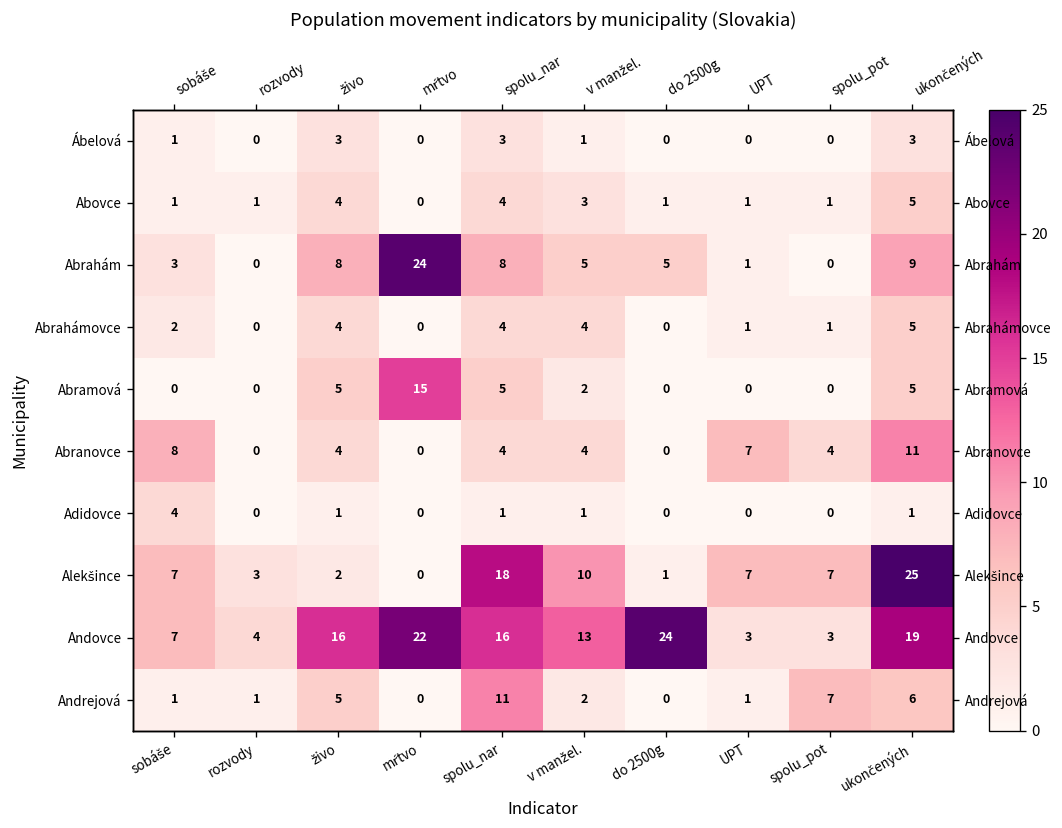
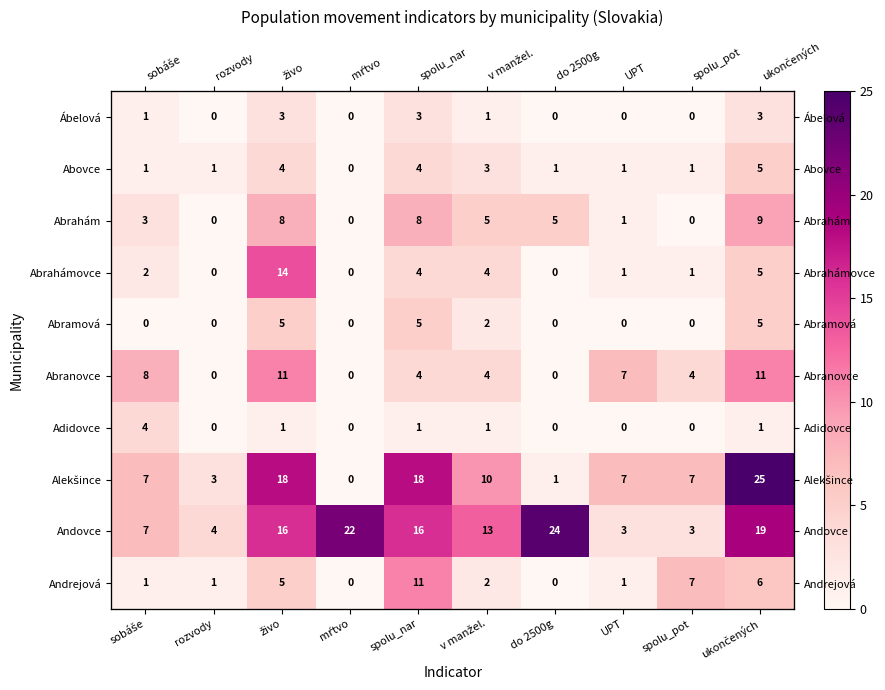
  {
    "Ábelová": {
      "sobáše": 1,
      "rozvody": 0,
      "živo": 3,
      "mŕtvo": 0,
      "spolu_nar": 3,
      "v manžel.": 1,
      "do 2500g": 0,
      "UPT": 0,
      "spolu_pot": 0,
      "ukončených": 3
    },
    "Abovce": {
      "sobáše": 1,
      "rozvody": 1,
      "živo": 4,
      "mŕtvo": 0,
      "spolu_nar": 4,
      "v manžel.": 3,
      "do 2500g": 1,
      "UPT": 1,
      "spolu_pot": 1,
      "ukončených": 5
    },
    "Abrahám": {
      "sobáše": 3,
      "rozvody": 0,
      "živo": 8,
-     "mŕtvo": 24,
+     "mŕtvo": 0,
      "spolu_nar": 8,
      "v manžel.": 5,
      "do 2500g": 5,
      "UPT": 1,
      "spolu_pot": 0,
      "ukončených": 9
    },
    "Abrahámovce": {
      "sobáše": 2,
      "rozvody": 0,
-     "živo": 4,
+     "živo": 14,
      "mŕtvo": 0,
      "spolu_nar": 4,
      "v manžel.": 4,
      "do 2500g": 0,
      "UPT": 1,
      "spolu_pot": 1,
      "ukončených": 5
    },
    "Abramová": {
      "sobáše": 0,
      "rozvody": 0,
      "živo": 5,
-     "mŕtvo": 15,
+     "mŕtvo": 0,
      "spolu_nar": 5,
      "v manžel.": 2,
      "do 2500g": 0,
      "UPT": 0,
      "spolu_pot": 0,
      "ukončených": 5
    },
    "Abranovce": {
      "sobáše": 8,
      "rozvody": 0,
-     "živo": 4,
+     "živo": 11,
      "mŕtvo": 0,
      "spolu_nar": 4,
      "v manžel.": 4,
      "do 2500g": 0,
      "UPT": 7,
      "spolu_pot": 4,
      "ukončených": 11
    },
    "Adidovce": {
      "sobáše": 4,
      "rozvody": 0,
      "živo": 1,
      "mŕtvo": 0,
      "spolu_nar": 1,
      "v manžel.": 1,
      "do 2500g": 0,
      "UPT": 0,
      "spolu_pot": 0,
      "ukončených": 1
    },
    "Alekšince": {
      "sobáše": 7,
      "rozvody": 3,
-     "živo": 2,
+     "živo": 18,
      "mŕtvo": 0,
      "spolu_nar": 18,
      "v manžel.": 10,
      "do 2500g": 1,
      "UPT": 7,
      "spolu_pot": 7,
      "ukončených": 25
    },
    "Andovce": {
      "sobáše": 7,
      "rozvody": 4,
      "živo": 16,
      "mŕtvo": 22,
      "spolu_nar": 16,
      "v manžel.": 13,
      "do 2500g": 24,
      "UPT": 3,
      "spolu_pot": 3,
      "ukončených": 19
    },
    "Andrejová": {
      "sobáše": 1,
      "rozvody": 1,
      "živo": 5,
      "mŕtvo": 0,
      "spolu_nar": 11,
      "v manžel.": 2,
      "do 2500g": 0,
      "UPT": 1,
      "spolu_pot": 7,
      "ukončených": 6
    }
  }
